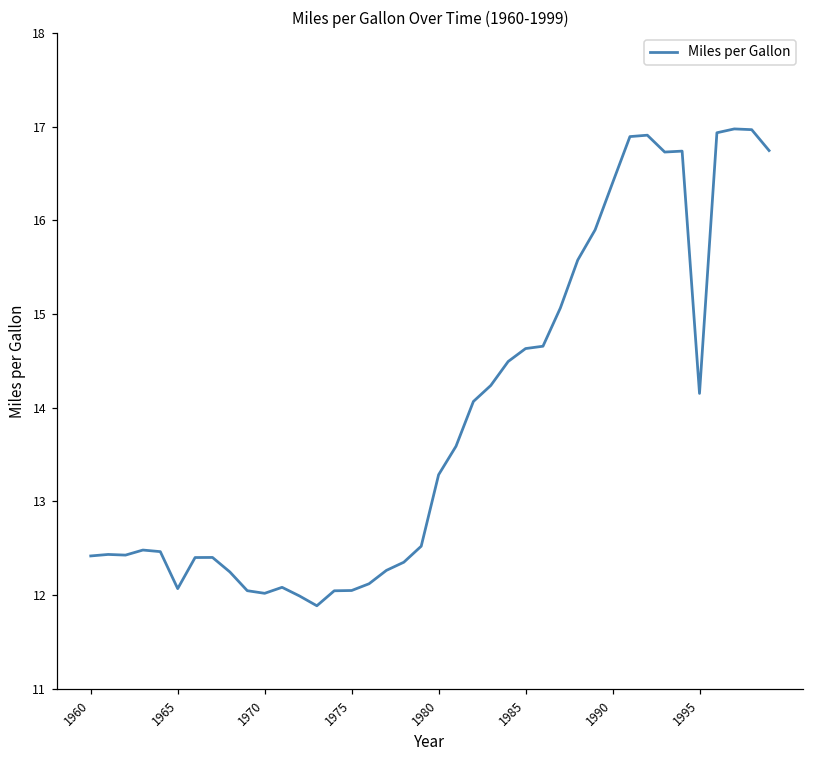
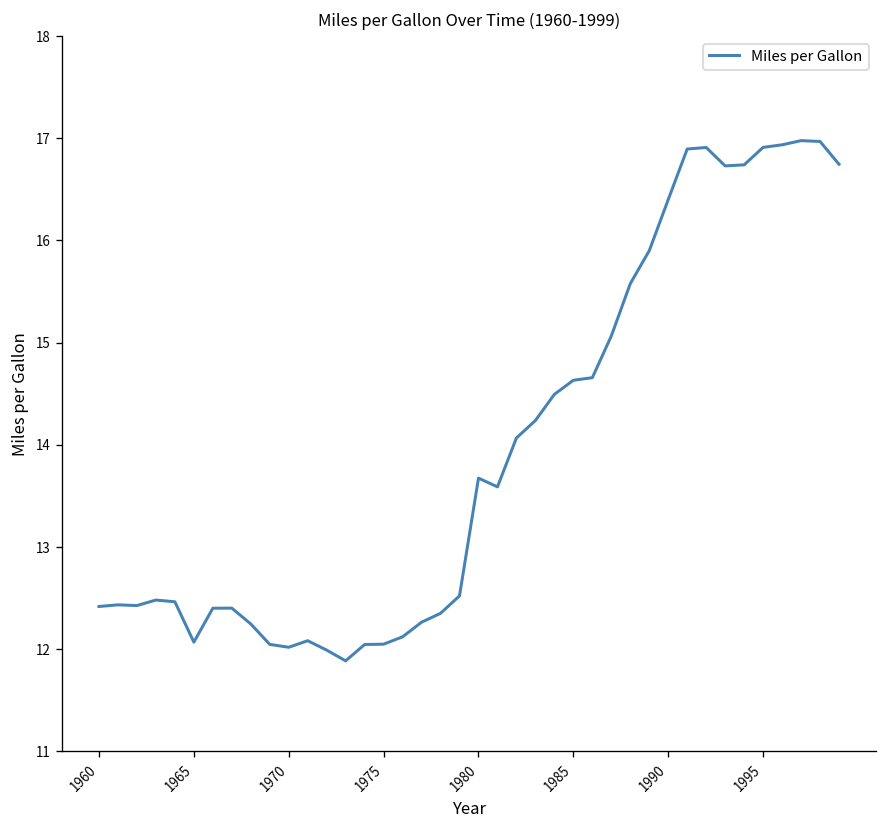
  {
    "1960": 12.4,
    "1965": 12.1,
    "1970": 12.0,
    "1975": 12.0,
-   "1980": 13.3,
+   "1980": 13.7,
    "1985": 14.6,
    "1990": 16.4,
-   "1995": 14.2
+   "1995": 16.9
  }
